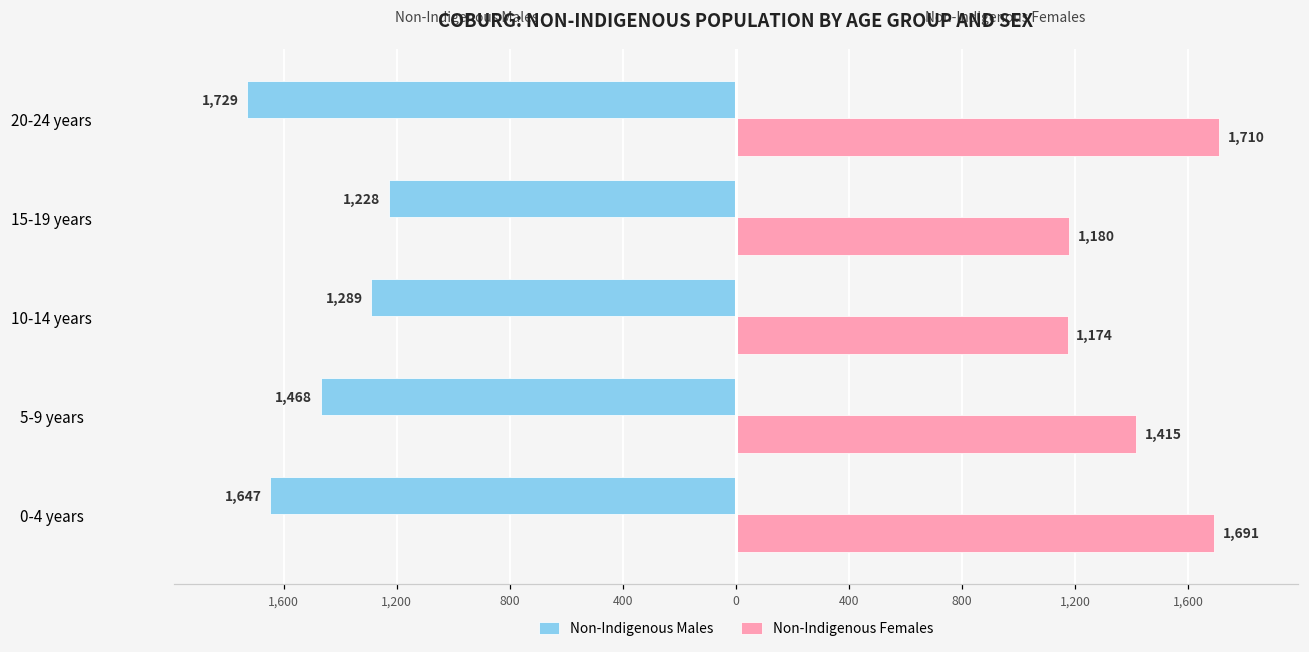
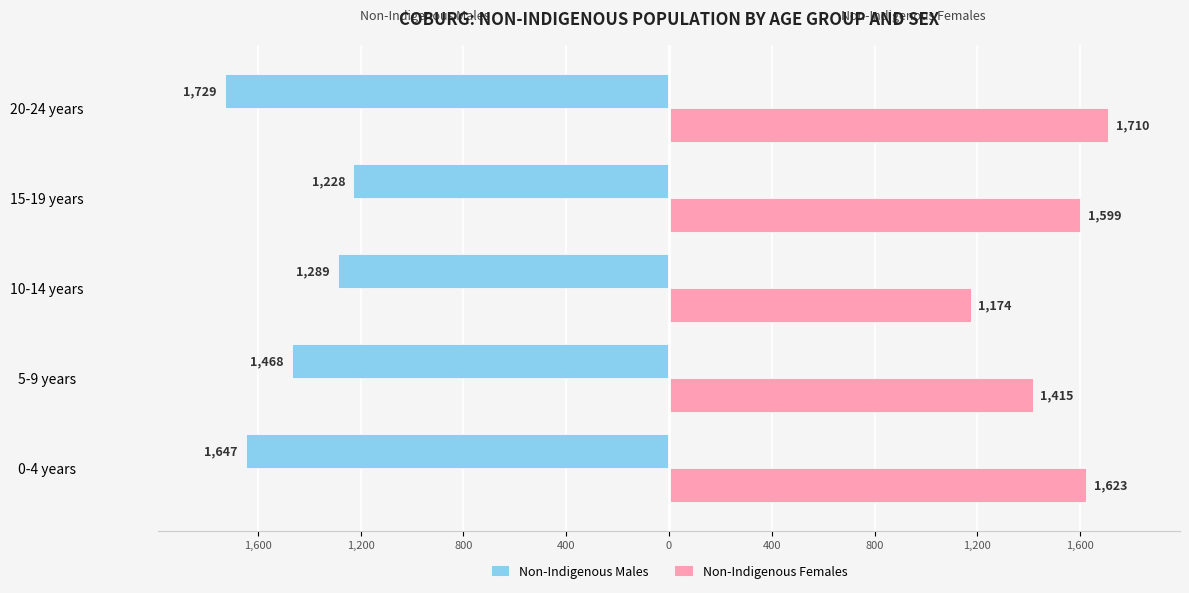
  {
    "Non-Indigenous Females": {
      "20-24 years": "1,710",
-     "15-19 years": "1,180",
+     "15-19 years": "1,599",
      "10-14 years": "1,174",
      "5-9 years": "1,415",
-     "0-4 years": "1,691"
+     "0-4 years": "1,623"
    }
  }
